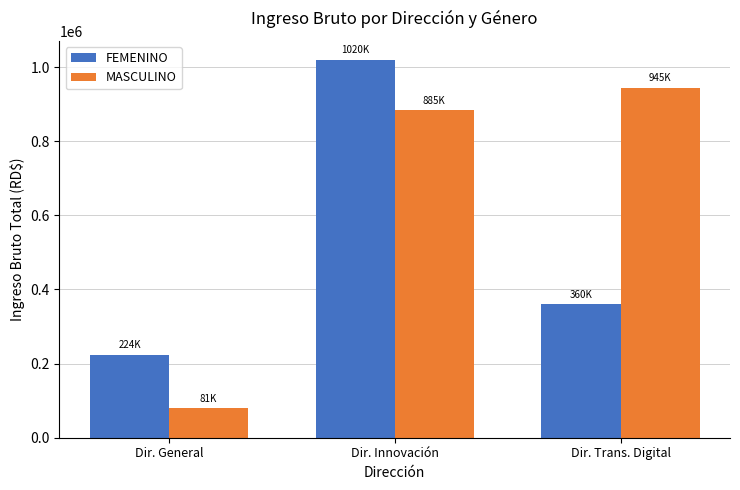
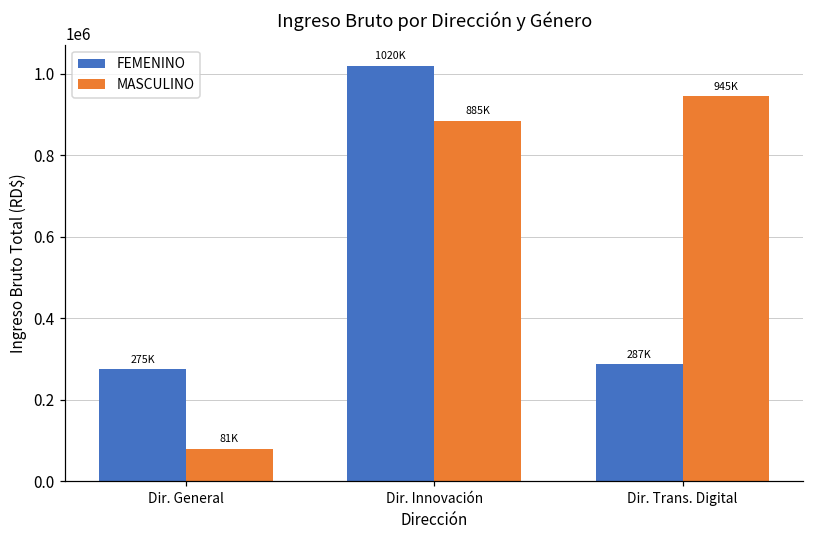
  {
    "FEMENINO": {
-     "Dir. General": "224K",
+     "Dir. General": "275K",
      "Dir. Innovación": "1020K",
-     "Dir. Trans. Digital": "360K"
+     "Dir. Trans. Digital": "287K"
    },
    "MASCULINO": {
      "Dir. General": "81K",
      "Dir. Innovación": "885K",
      "Dir. Trans. Digital": "945K"
    }
  }
